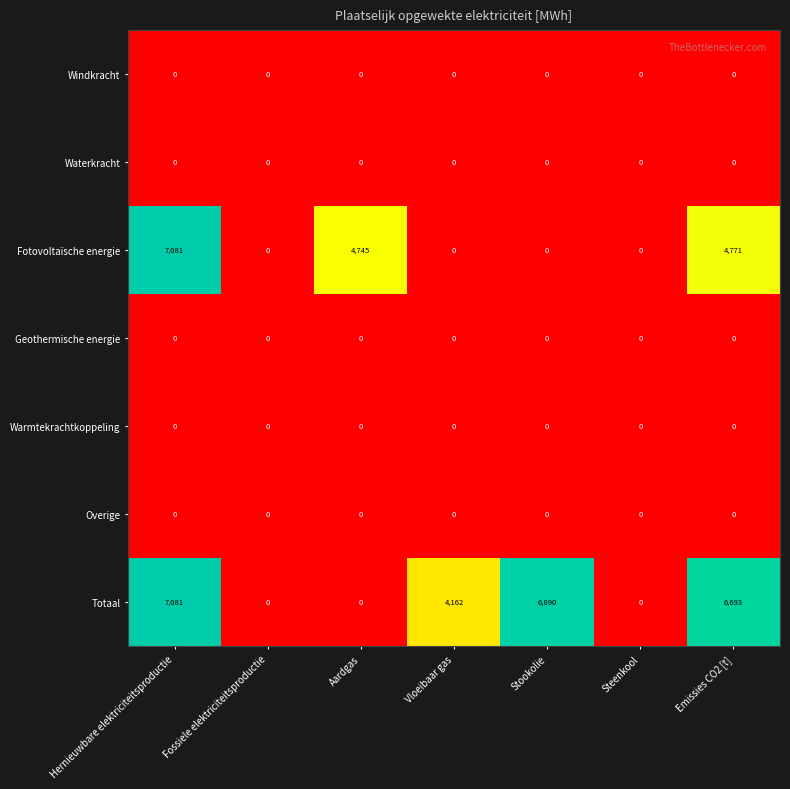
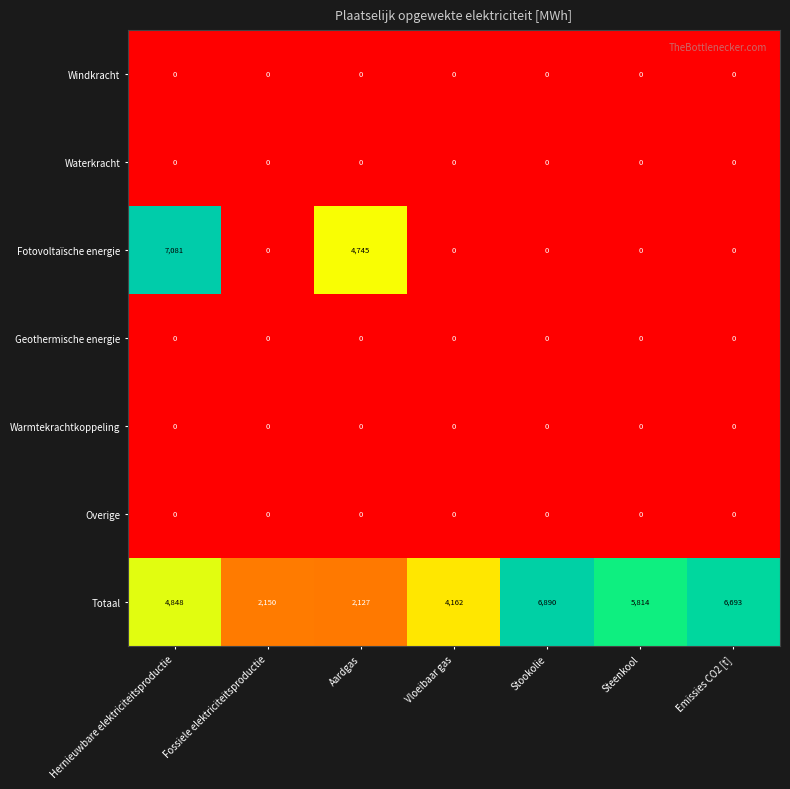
  {
    "Windkracht": {
      "Hernieuwbare elektriciteitsproductie": "0",
      "Fossiele elektriciteitsproductie": "0",
      "Aardgas": "0",
      "Vloeibaar gas": "0",
      "Stookolie": "0",
      "Steenkool": "0"
    },
    "Waterkracht": {
      "Hernieuwbare elektriciteitsproductie": "0",
      "Fossiele elektriciteitsproductie": "0",
      "Aardgas": "0",
      "Vloeibaar gas": "0",
      "Stookolie": "0",
      "Steenkool": "0",
      "Emissies CO2 [t]": "0"
    },
    "Fotovoltaïsche energie": {
      "Hernieuwbare elektriciteitsproductie": "7,081",
      "Fossiele elektriciteitsproductie": "0",
      "Aardgas": "4,745",
      "Vloeibaar gas": "0",
      "Stookolie": "0",
      "Steenkool": "0",
-     "Emissies CO2 [t]": "4,771"
+     "Emissies CO2 [t]": "0"
    },
    "Geothermische energie": {
      "Hernieuwbare elektriciteitsproductie": "0",
      "Fossiele elektriciteitsproductie": "0",
      "Aardgas": "0",
      "Vloeibaar gas": "0",
      "Stookolie": "0",
      "Steenkool": "0",
      "Emissies CO2 [t]": "0"
    },
    "Warmtekrachtkoppeling": {
      "Hernieuwbare elektriciteitsproductie": "0",
      "Fossiele elektriciteitsproductie": "0",
      "Aardgas": "0",
      "Vloeibaar gas": "0",
      "Stookolie": "0",
      "Steenkool": "0",
      "Emissies CO2 [t]": "0"
    },
    "Overige": {
      "Hernieuwbare elektriciteitsproductie": "0",
      "Fossiele elektriciteitsproductie": "0",
      "Aardgas": "0",
      "Vloeibaar gas": "0",
      "Stookolie": "0",
      "Steenkool": "0",
      "Emissies CO2 [t]": "0"
    },
    "Totaal": {
-     "Hernieuwbare elektriciteitsproductie": "7,081",
-     "Fossiele elektriciteitsproductie": "0",
-     "Aardgas": "0",
+     "Hernieuwbare elektriciteitsproductie": "4,848",
+     "Fossiele elektriciteitsproductie": "2,150",
+     "Aardgas": "2,127",
      "Vloeibaar gas": "4,162",
      "Stookolie": "6,890",
-     "Steenkool": "0",
+     "Steenkool": "5,814",
      "Emissies CO2 [t]": "6,693"
    }
  }
